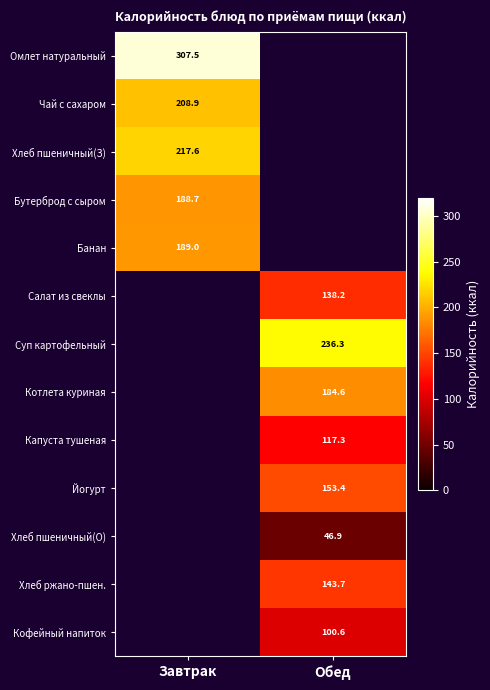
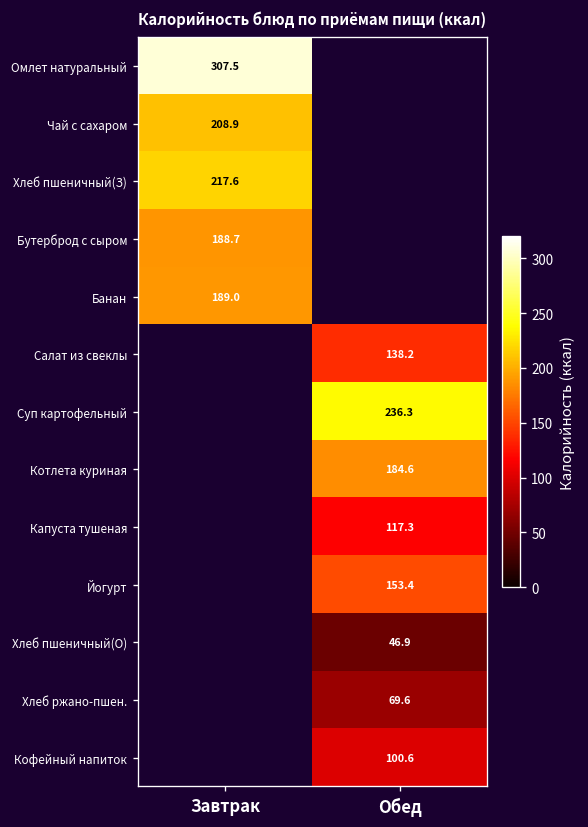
  {
    "Омлет натуральный": {
      "Завтрак": 307.5
    },
    "Чай с сахаром": {
      "Завтрак": 208.9
    },
    "Хлеб пшеничный(З)": {
      "Завтрак": 217.6
    },
    "Бутерброд с сыром": {
      "Завтрак": 188.7
    },
    "Банан": {
      "Завтрак": 189.0
    },
    "Салат из свеклы": {
      "Обед": 138.2
    },
    "Суп картофельный": {
      "Обед": 236.3
    },
    "Котлета куриная": {
      "Обед": 184.6
    },
    "Капуста тушеная": {
      "Обед": 117.3
    },
    "Йогурт": {
      "Обед": 153.4
    },
    "Хлеб пшеничный(О)": {
      "Обед": 46.9
    },
    "Хлеб ржано-пшен.": {
-     "Обед": 143.7
+     "Обед": 69.6
    },
    "Кофейный напиток": {
      "Обед": 100.6
    }
  }
